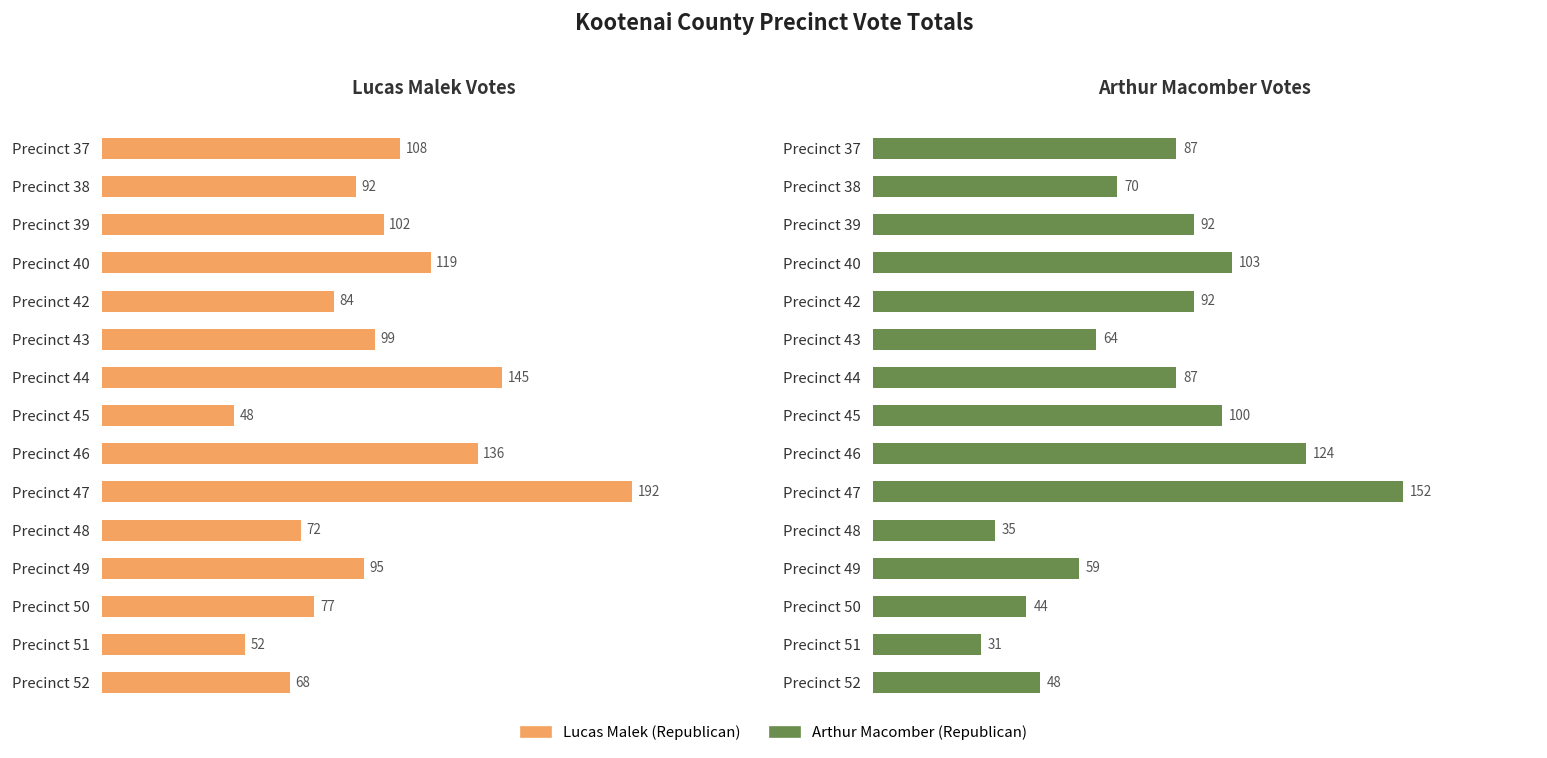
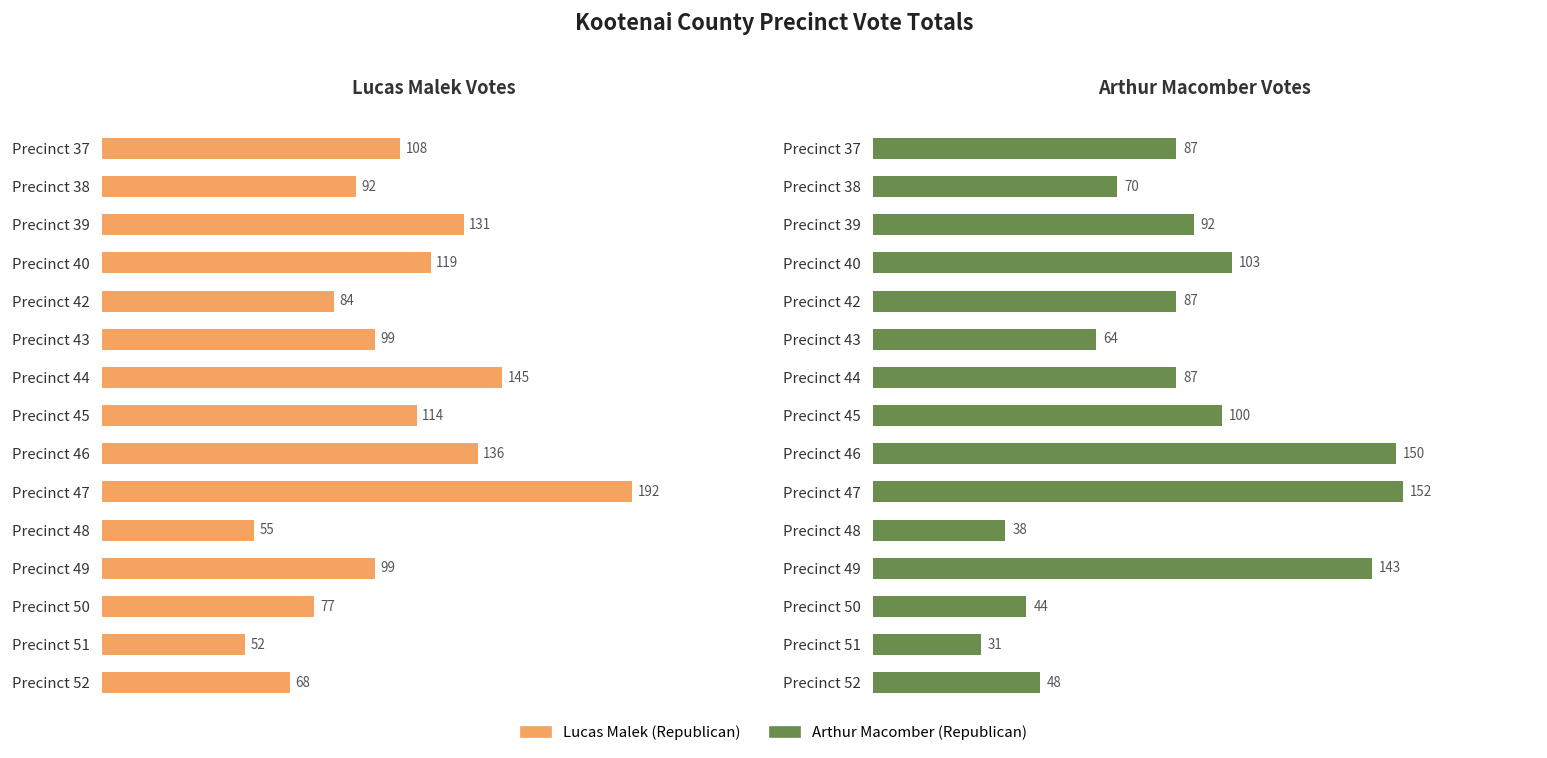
  {
    "Lucas Malek Votes": {
      "Precinct 37": 108,
      "Precinct 38": 92,
-     "Precinct 39": 102,
+     "Precinct 39": 131,
      "Precinct 40": 119,
      "Precinct 42": 84,
      "Precinct 43": 99,
      "Precinct 44": 145,
-     "Precinct 45": 48,
+     "Precinct 45": 114,
      "Precinct 46": 136,
      "Precinct 47": 192,
-     "Precinct 48": 72,
-     "Precinct 49": 95,
+     "Precinct 48": 55,
+     "Precinct 49": 99,
      "Precinct 50": 77,
      "Precinct 51": 52,
      "Precinct 52": 68
    },
    "Arthur Macomber Votes": {
      "Precinct 37": 87,
      "Precinct 38": 70,
      "Precinct 39": 92,
      "Precinct 40": 103,
-     "Precinct 42": 92,
+     "Precinct 42": 87,
      "Precinct 43": 64,
      "Precinct 44": 87,
      "Precinct 45": 100,
-     "Precinct 46": 124,
+     "Precinct 46": 150,
      "Precinct 47": 152,
-     "Precinct 48": 35,
-     "Precinct 49": 59,
+     "Precinct 48": 38,
+     "Precinct 49": 143,
      "Precinct 50": 44,
      "Precinct 51": 31,
      "Precinct 52": 48
    }
  }
